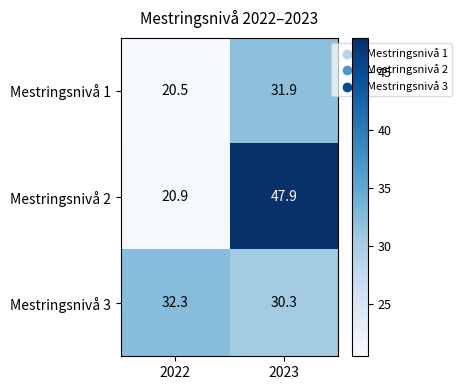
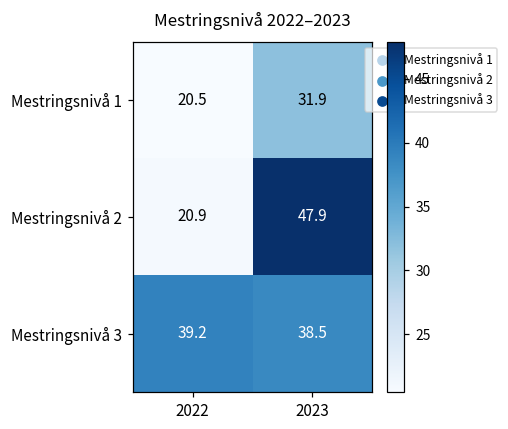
  {
    "Mestringsnivå 1": {
      "2022": 20.5,
      "2023": 31.9
    },
    "Mestringsnivå 2": {
      "2022": 20.9,
      "2023": 47.9
    },
    "Mestringsnivå 3": {
-     "2022": 32.3,
-     "2023": 30.3
+     "2022": 39.2,
+     "2023": 38.5
    }
  }
